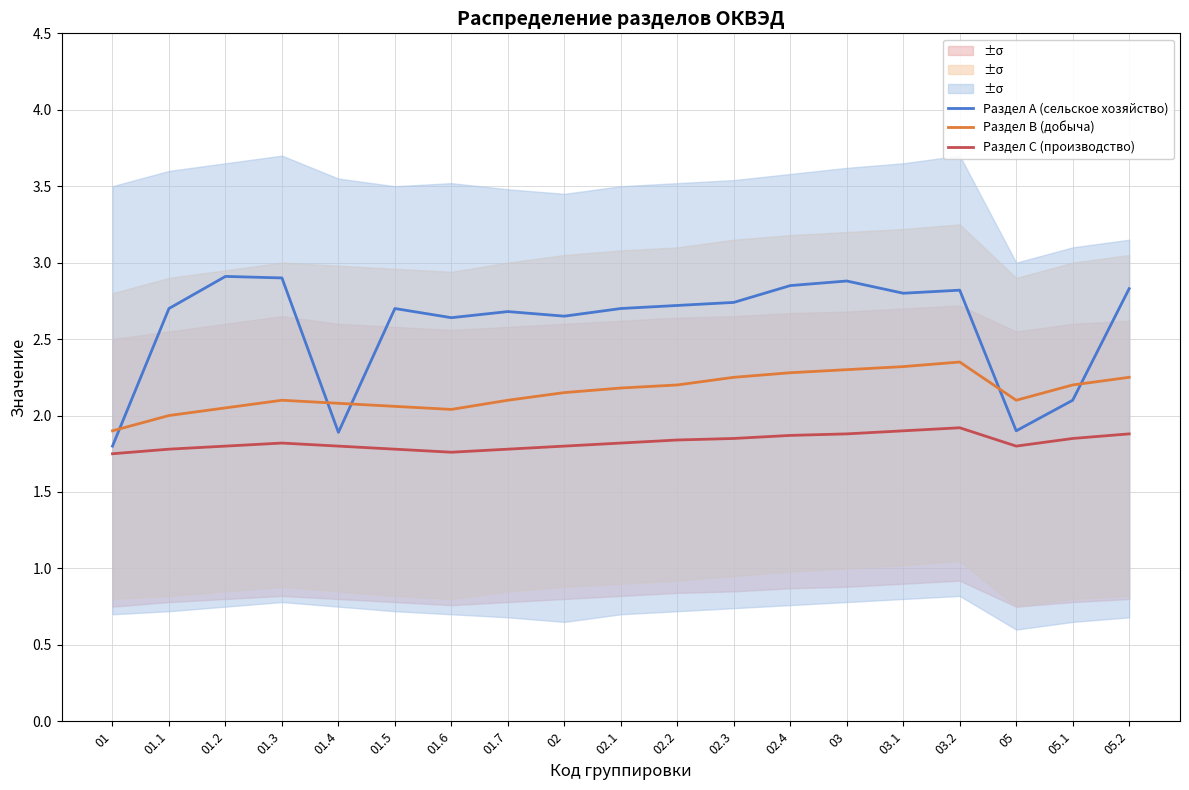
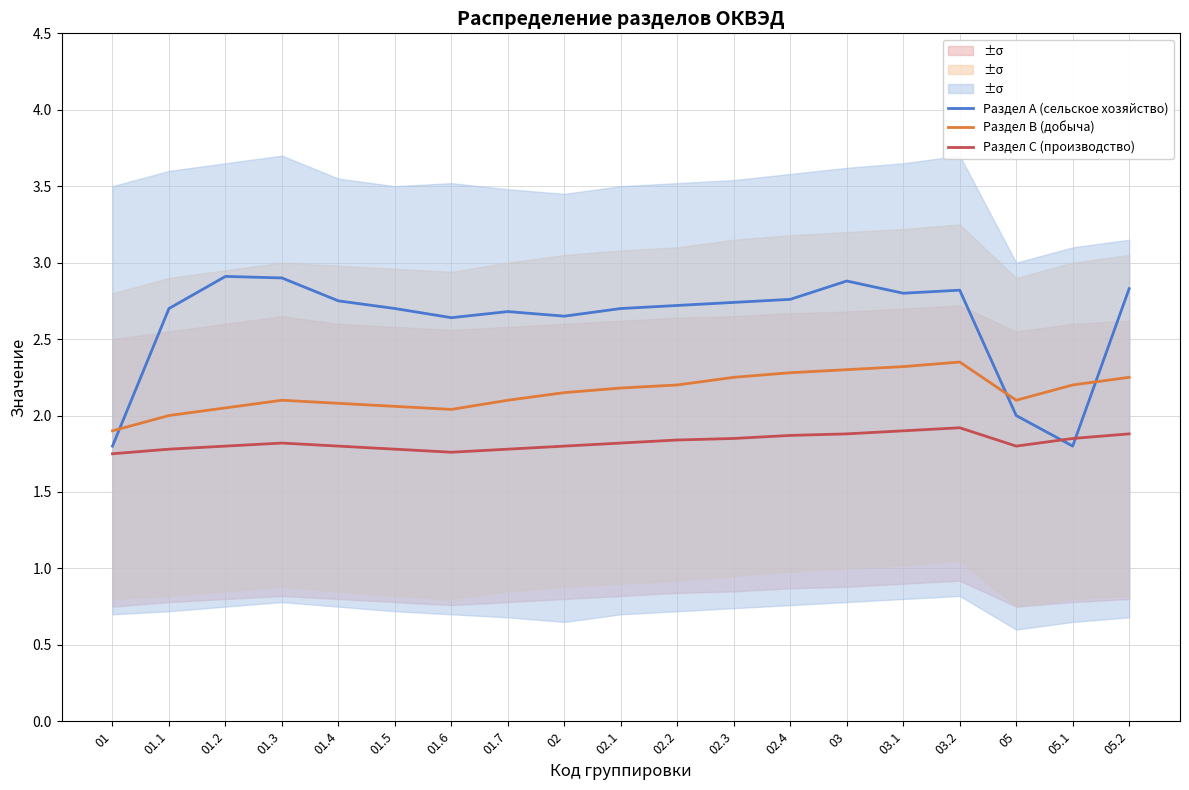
  {
    "Раздел A (сельское хозяйство)": {
      "01": 1.80,
      "01.1": 2.70,
      "01.2": 2.91,
      "01.3": 2.90,
-     "01.4": 1.89,
+     "01.4": 2.75,
      "01.5": 2.70,
      "01.6": 2.64,
      "01.7": 2.68,
      "02": 2.65,
      "02.1": 2.70,
      "02.2": 2.72,
      "02.3": 2.74,
-     "02.4": 2.85,
+     "02.4": 2.76,
      "03": 2.88,
      "03.1": 2.80,
      "03.2": 2.82,
-     "05": 1.9,
-     "05.1": 2.1,
+     "05": 2.0,
+     "05.1": 1.8,
      "05.2": 2.83
    }
  }
